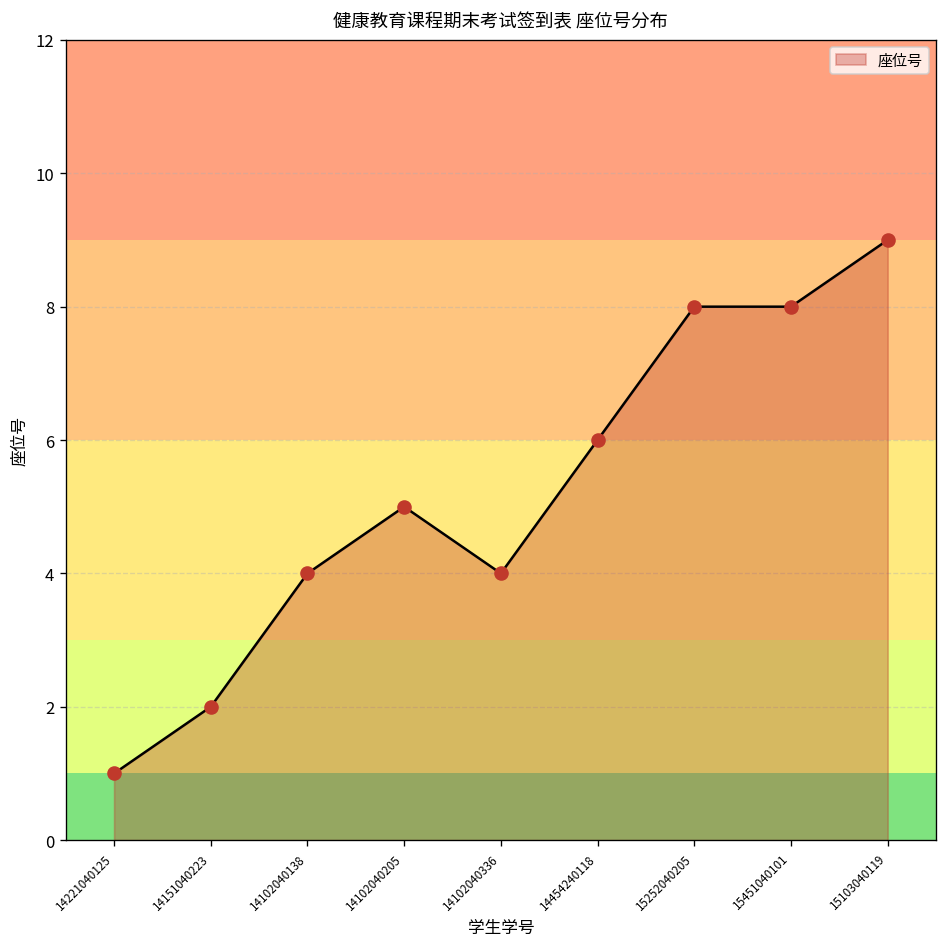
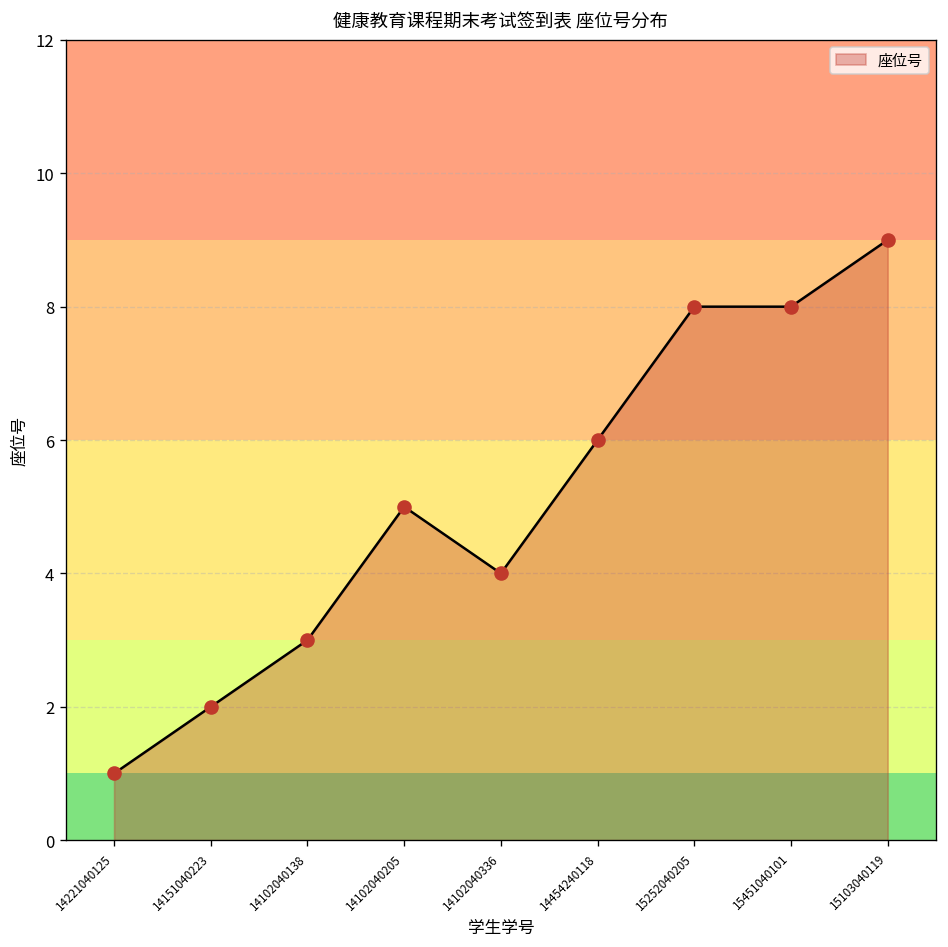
  {
    "14221040125": 1,
    "14151040223": 2,
-   "14102040138": 4,
+   "14102040138": 3,
    "14102040205": 5,
    "14102040336": 4,
    "14454240118": 6,
    "15252040205": 8,
    "15451040101": 8,
    "15103040119": 9
  }
